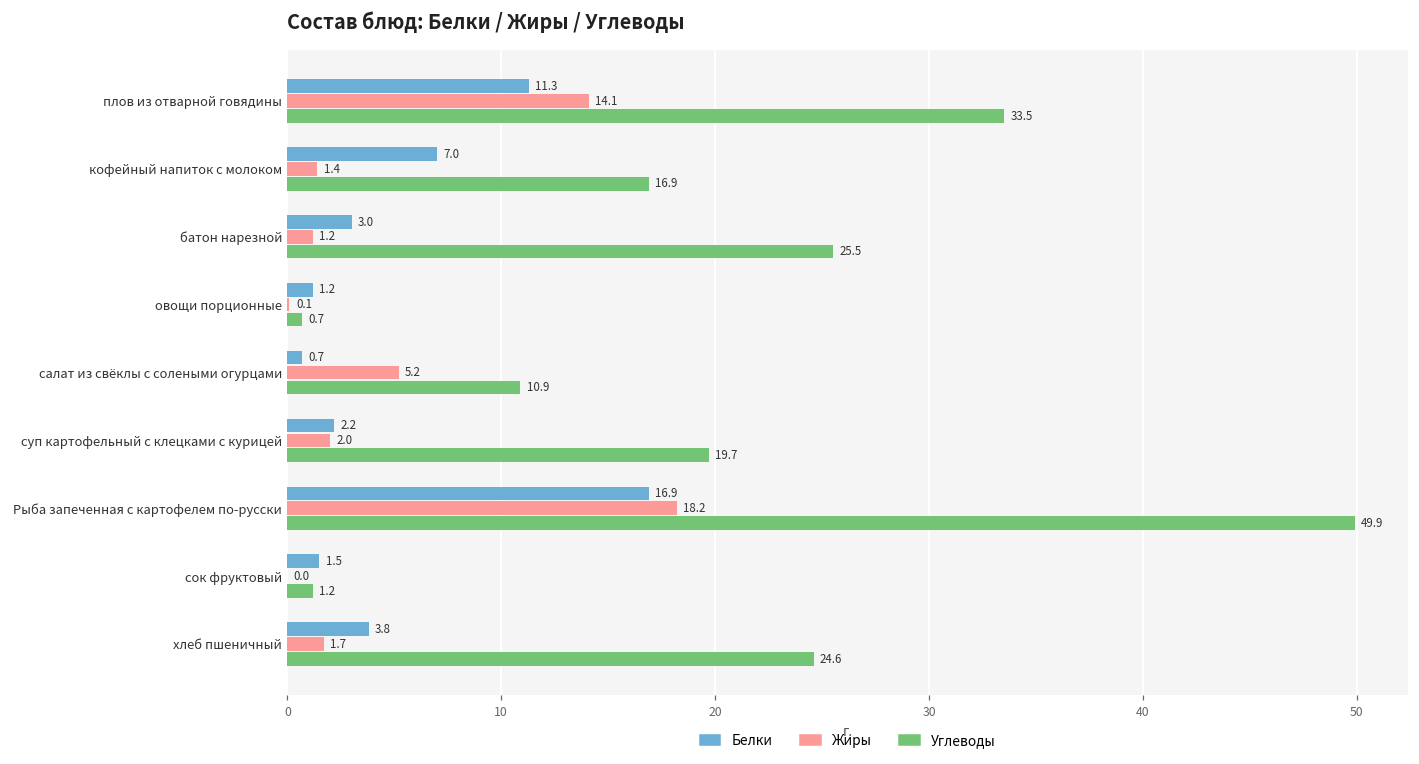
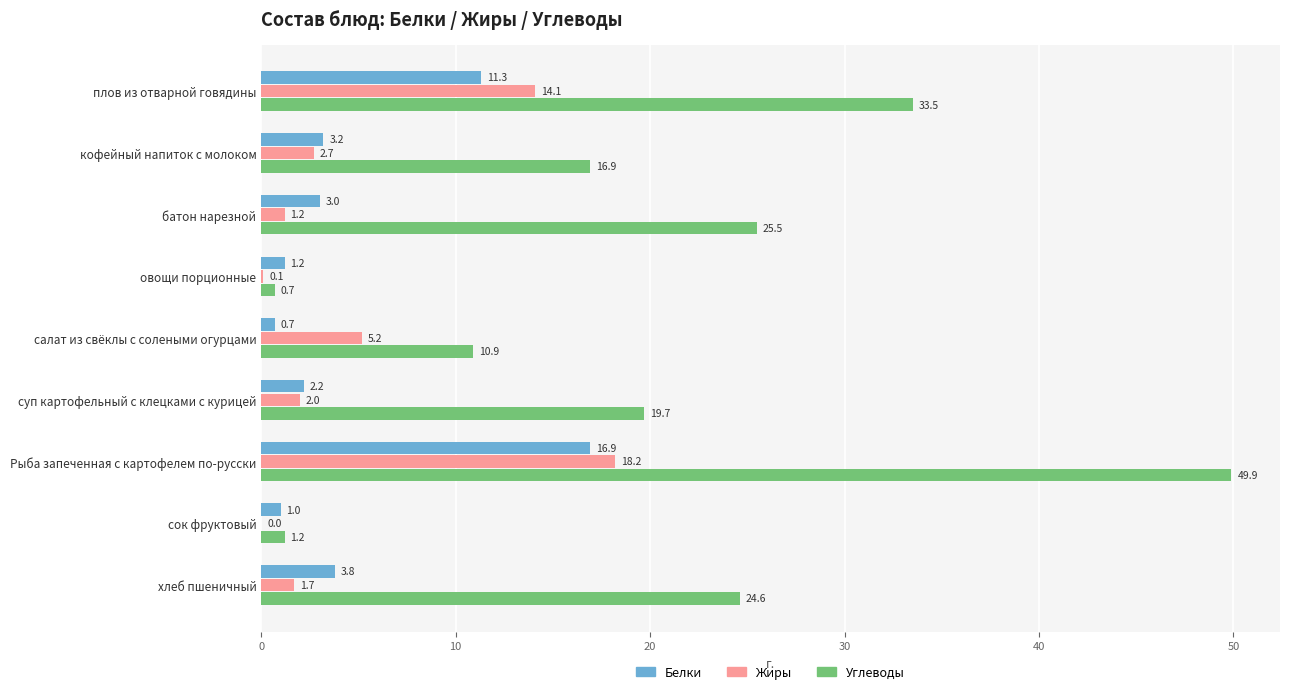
  {
    "Белки": {
      "плов из отварной говядины": 11.3,
-     "кофейный напиток с молоком": 7.0,
+     "кофейный напиток с молоком": 3.2,
      "батон нарезной": 3.0,
      "овощи порционные": 1.2,
      "салат из свёклы с солеными огурцами": 0.7,
      "суп картофельный с клецками с курицей": 2.2,
      "Рыба запеченная с картофелем по-русски": 16.9,
-     "сок фруктовый": 1.5,
+     "сок фруктовый": 1.0,
      "хлеб пшеничный": 3.8
    },
    "Жиры": {
      "плов из отварной говядины": 14.1,
-     "кофейный напиток с молоком": 1.4,
+     "кофейный напиток с молоком": 2.7,
      "батон нарезной": 1.2,
      "овощи порционные": 0.1,
      "салат из свёклы с солеными огурцами": 5.2,
      "суп картофельный с клецками с курицей": 2.0,
      "Рыба запеченная с картофелем по-русски": 18.2,
      "сок фруктовый": 0.0,
      "хлеб пшеничный": 1.7
    },
    "Углеводы": {
      "плов из отварной говядины": 33.5,
      "кофейный напиток с молоком": 16.9,
      "батон нарезной": 25.5,
      "овощи порционные": 0.7,
      "салат из свёклы с солеными огурцами": 10.9,
      "суп картофельный с клецками с курицей": 19.7,
      "Рыба запеченная с картофелем по-русски": 49.9,
      "сок фруктовый": 1.2,
      "хлеб пшеничный": 24.6
    }
  }
